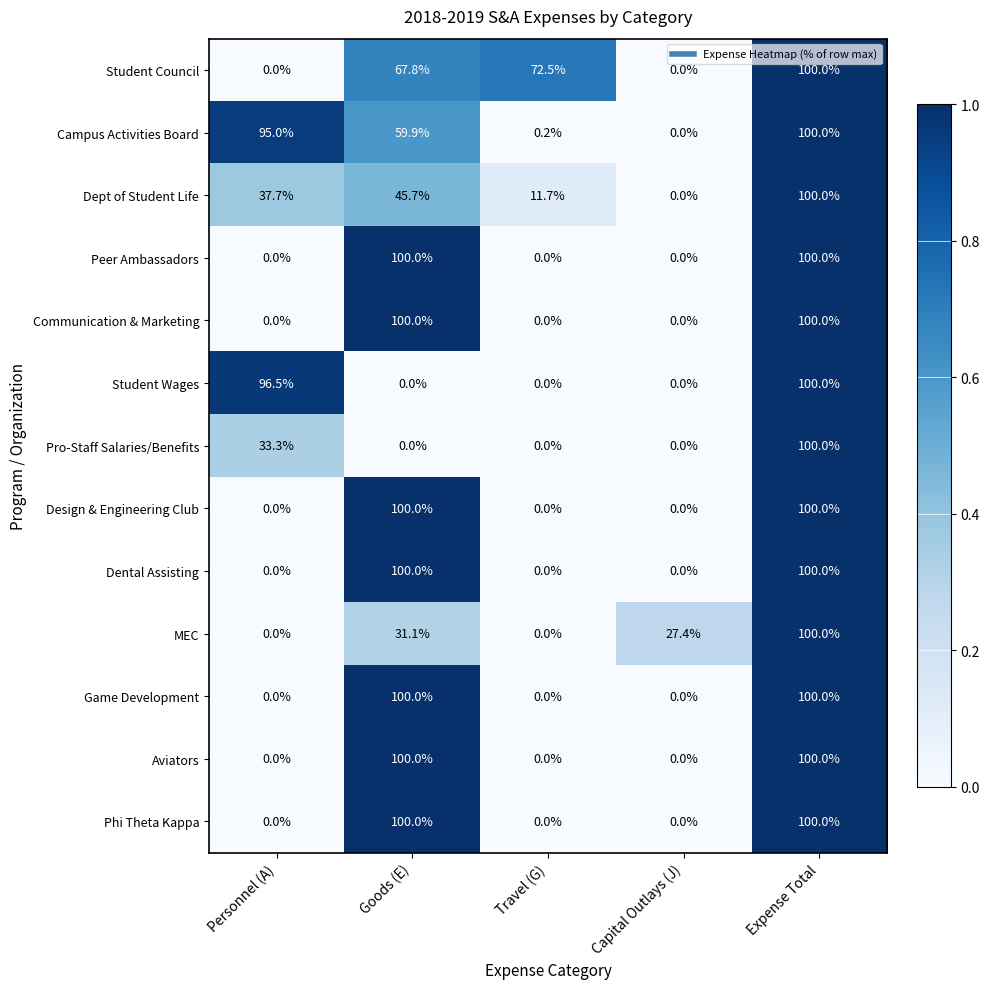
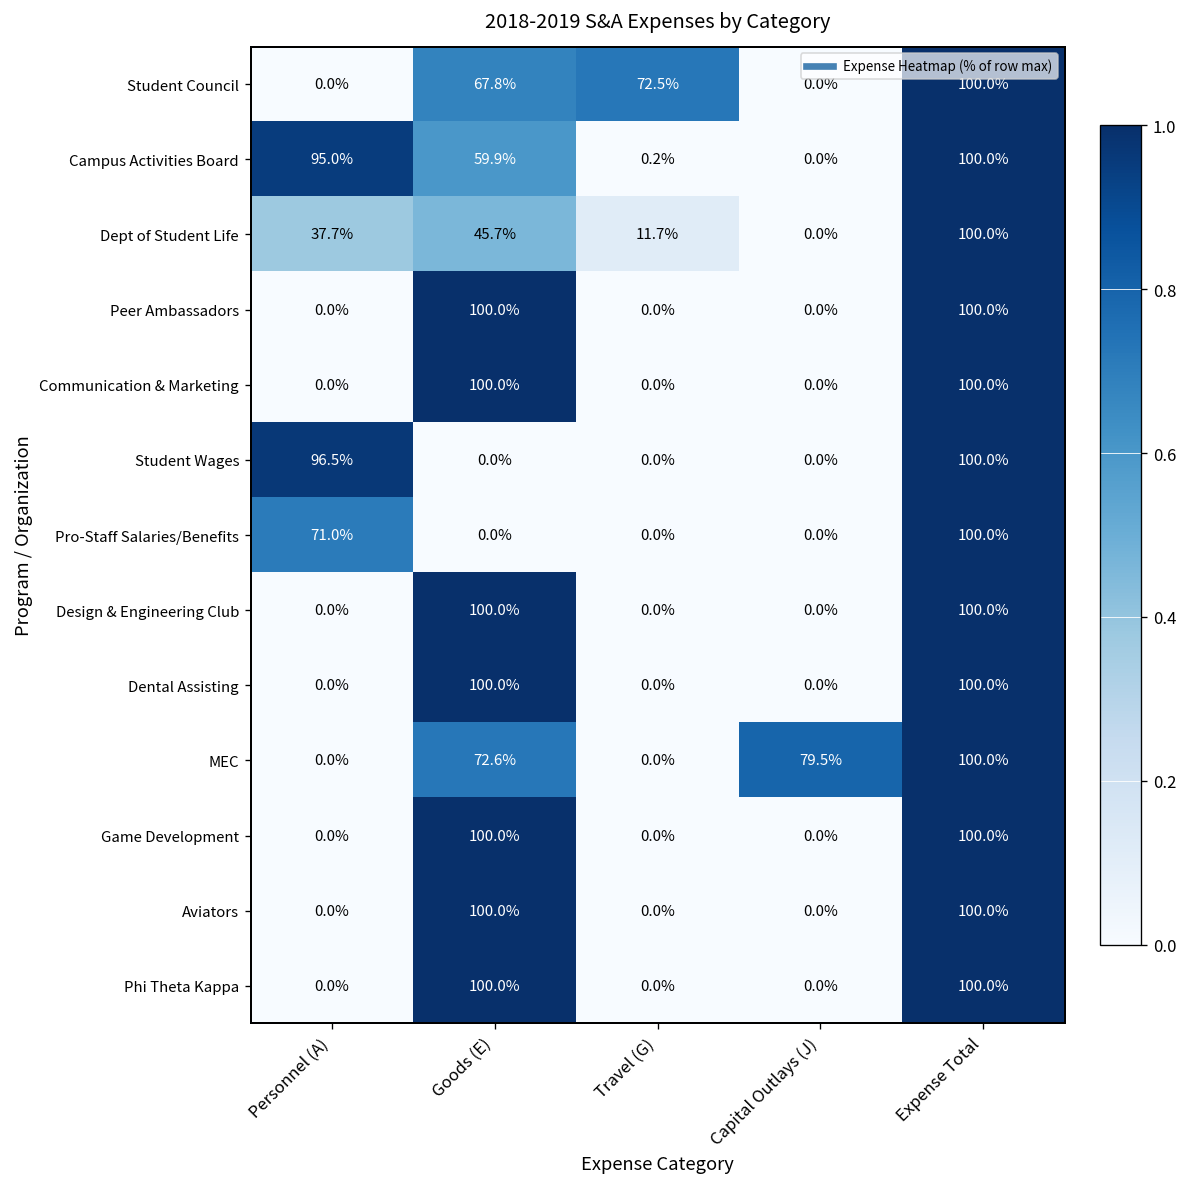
  {
    "Student Council": {
      "Personnel (A)": "0.0%",
      "Goods (E)": "67.8%",
      "Travel (G)": "72.5%"
    },
    "Campus Activities Board": {
      "Personnel (A)": "95.0%",
      "Goods (E)": "59.9%",
      "Travel (G)": "0.2%",
      "Capital Outlays (J)": "0.0%",
      "Expense Total": "100.0%"
    },
    "Dept of Student Life": {
      "Personnel (A)": "37.7%",
      "Goods (E)": "45.7%",
      "Travel (G)": "11.7%",
      "Capital Outlays (J)": "0.0%",
      "Expense Total": "100.0%"
    },
    "Peer Ambassadors": {
      "Personnel (A)": "0.0%",
      "Goods (E)": "100.0%",
      "Travel (G)": "0.0%",
      "Capital Outlays (J)": "0.0%",
      "Expense Total": "100.0%"
    },
    "Communication & Marketing": {
      "Personnel (A)": "0.0%",
      "Goods (E)": "100.0%",
      "Travel (G)": "0.0%",
      "Capital Outlays (J)": "0.0%",
      "Expense Total": "100.0%"
    },
    "Student Wages": {
      "Personnel (A)": "96.5%",
      "Goods (E)": "0.0%",
      "Travel (G)": "0.0%",
      "Capital Outlays (J)": "0.0%",
      "Expense Total": "100.0%"
    },
    "Pro-Staff Salaries/Benefits": {
-     "Personnel (A)": "33.3%",
+     "Personnel (A)": "71.0%",
      "Goods (E)": "0.0%",
      "Travel (G)": "0.0%",
      "Capital Outlays (J)": "0.0%",
      "Expense Total": "100.0%"
    },
    "Design & Engineering Club": {
      "Personnel (A)": "0.0%",
      "Goods (E)": "100.0%",
      "Travel (G)": "0.0%",
      "Capital Outlays (J)": "0.0%",
      "Expense Total": "100.0%"
    },
    "Dental Assisting": {
      "Personnel (A)": "0.0%",
      "Goods (E)": "100.0%",
      "Travel (G)": "0.0%",
      "Capital Outlays (J)": "0.0%",
      "Expense Total": "100.0%"
    },
    "MEC": {
      "Personnel (A)": "0.0%",
-     "Goods (E)": "31.1%",
+     "Goods (E)": "72.6%",
      "Travel (G)": "0.0%",
-     "Capital Outlays (J)": "27.4%",
+     "Capital Outlays (J)": "79.5%",
      "Expense Total": "100.0%"
    },
    "Game Development": {
      "Personnel (A)": "0.0%",
      "Goods (E)": "100.0%",
      "Travel (G)": "0.0%",
      "Capital Outlays (J)": "0.0%",
      "Expense Total": "100.0%"
    },
    "Aviators": {
      "Personnel (A)": "0.0%",
      "Goods (E)": "100.0%",
      "Travel (G)": "0.0%",
      "Capital Outlays (J)": "0.0%",
      "Expense Total": "100.0%"
    },
    "Phi Theta Kappa": {
      "Personnel (A)": "0.0%",
      "Goods (E)": "100.0%",
      "Travel (G)": "0.0%",
      "Capital Outlays (J)": "0.0%",
      "Expense Total": "100.0%"
    }
  }
